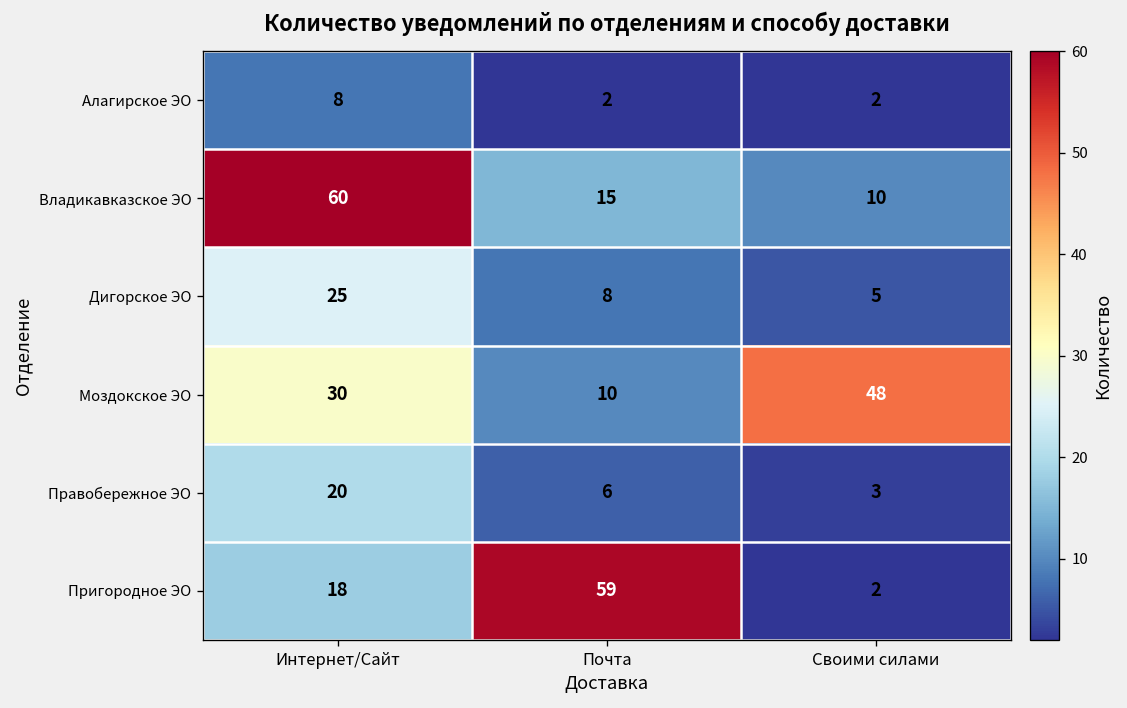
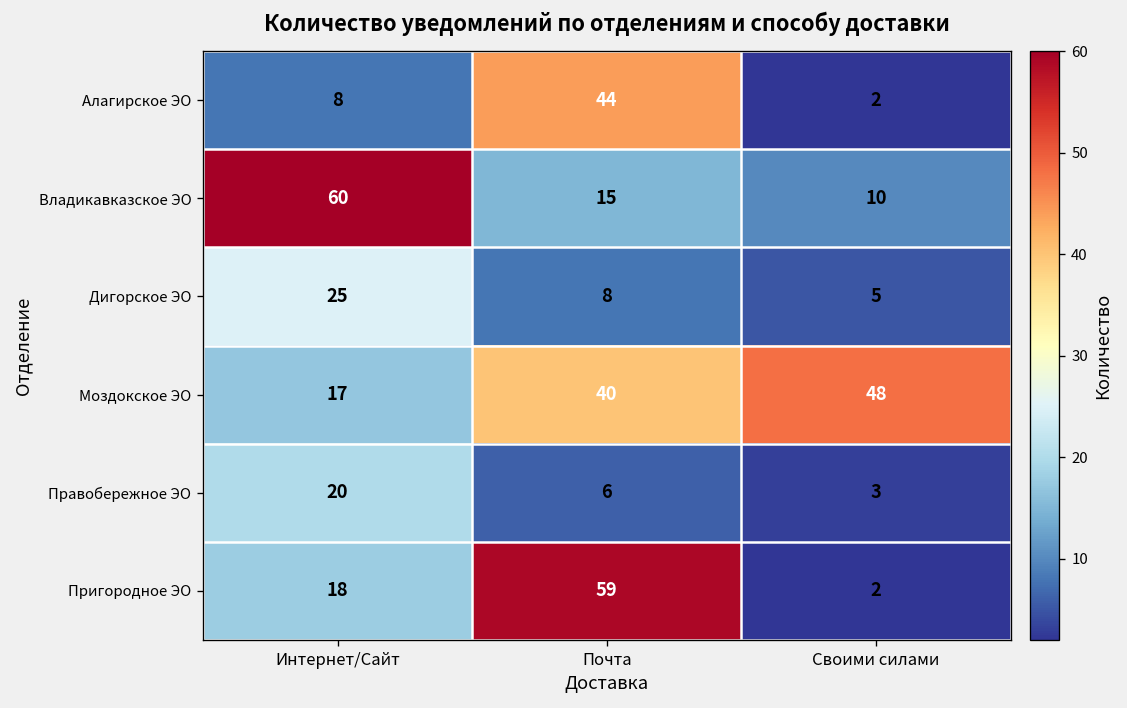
  {
    "Алагирское ЭО": {
      "Интернет/Сайт": 8,
-     "Почта": 2,
+     "Почта": 44,
      "Своими силами": 2
    },
    "Владикавказское ЭО": {
      "Интернет/Сайт": 60,
      "Почта": 15,
      "Своими силами": 10
    },
    "Дигорское ЭО": {
      "Интернет/Сайт": 25,
      "Почта": 8,
      "Своими силами": 5
    },
    "Моздокское ЭО": {
-     "Интернет/Сайт": 30,
-     "Почта": 10,
+     "Интернет/Сайт": 17,
+     "Почта": 40,
      "Своими силами": 48
    },
    "Правобережное ЭО": {
      "Интернет/Сайт": 20,
      "Почта": 6,
      "Своими силами": 3
    },
    "Пригородное ЭО": {
      "Интернет/Сайт": 18,
      "Почта": 59,
      "Своими силами": 2
    }
  }
